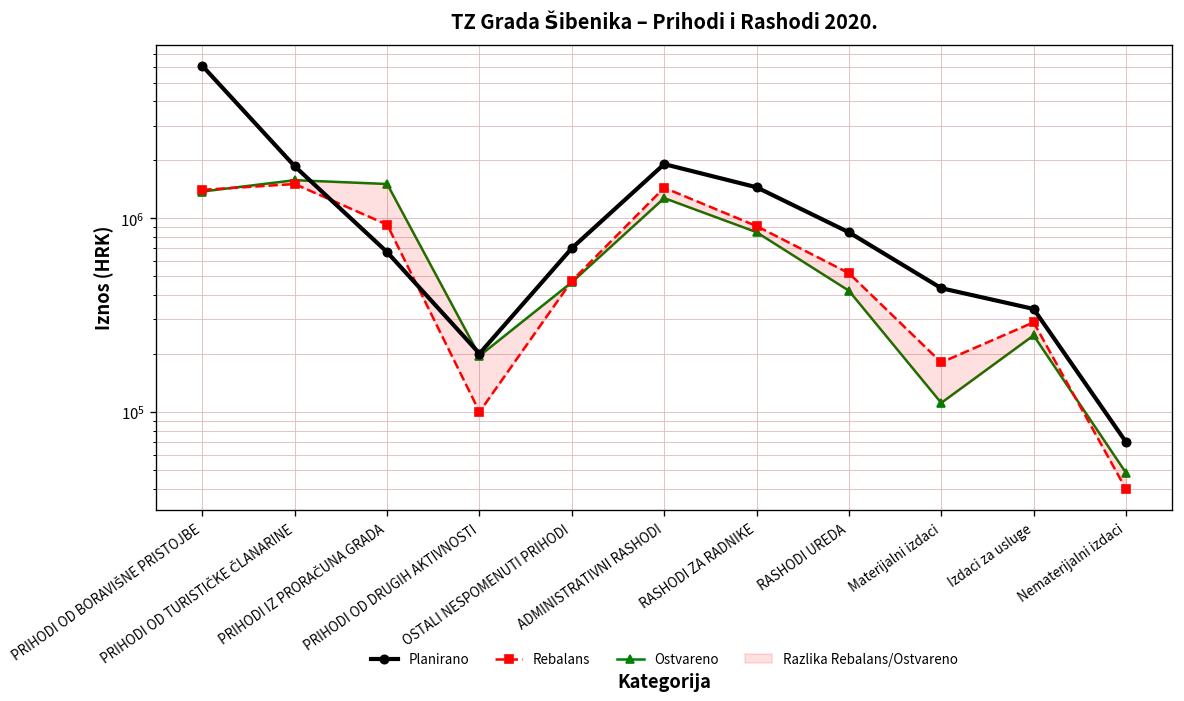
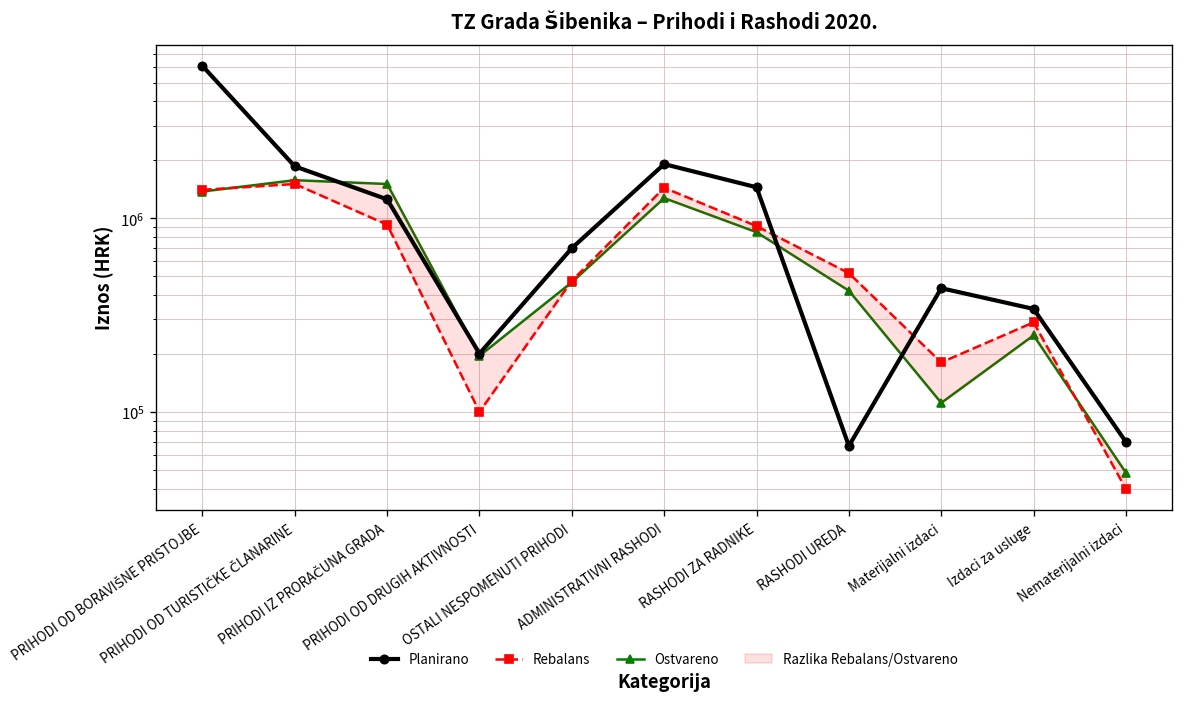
  {
    "Planirano": {
      "PRIHODI OD BORAVIŠNE PRISTOJBE": 6100000,
      "PRIHODI OD TURISTIČKE ČLANARINE": 1900000,
-     "PRIHODI IZ PRORAČUNA GRADA": 670000,
+     "PRIHODI IZ PRORAČUNA GRADA": 1300000,
      "OSTALI NESPOMENUTI PRIHODI": 700000,
      "ADMINISTRATIVNI RASHODI": 1900000,
      "RASHODI ZA RADNIKE": 1400000,
-     "RASHODI UREDA": 800000,
+     "RASHODI UREDA": 67000,
      "Materijalni izdaci": 440000,
      "Izdaci za usluge": 340000,
      "Nematerijalni izdaci": 70000
    },
    "Ostvareno": {
      "ADMINISTRATIVNI RASHODI": 1300000,
      "RASHODI ZA RADNIKE": 800000,
      "RASHODI UREDA": 420000,
      "Materijalni izdaci": 110000,
      "Izdaci za usluge": 250000
    }
  }
